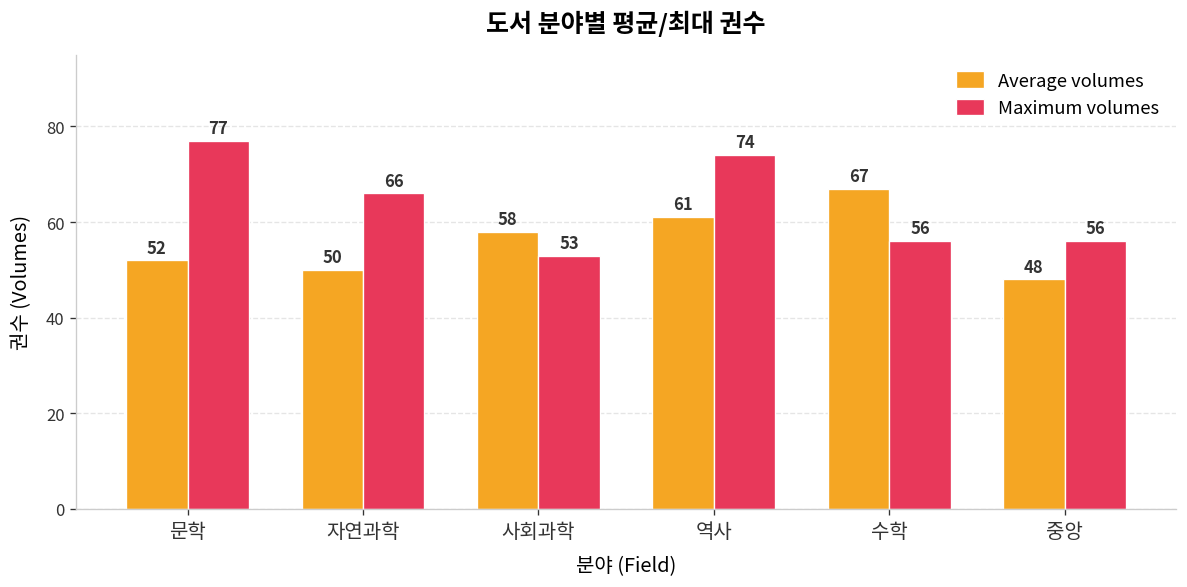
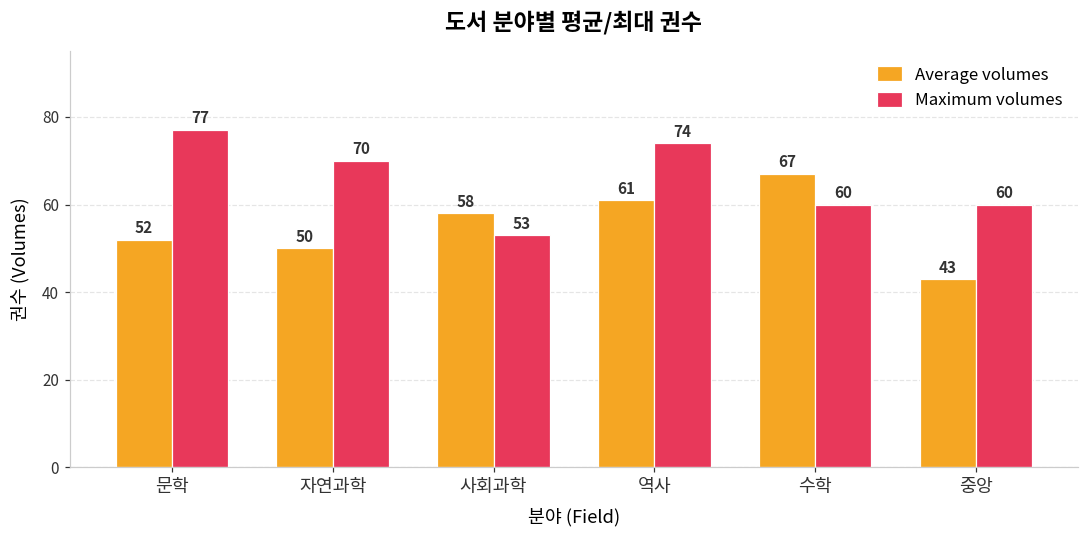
  {
    "Average volumes": {
      "문학": 52,
      "자연과학": 50,
      "사회과학": 58,
      "역사": 61,
      "수학": 67,
-     "중앙": 48
+     "중앙": 43
    },
    "Maximum volumes": {
      "문학": 77,
-     "자연과학": 66,
+     "자연과학": 70,
      "사회과학": 53,
      "역사": 74,
-     "수학": 56,
-     "중앙": 56
+     "수학": 60,
+     "중앙": 60
    }
  }
